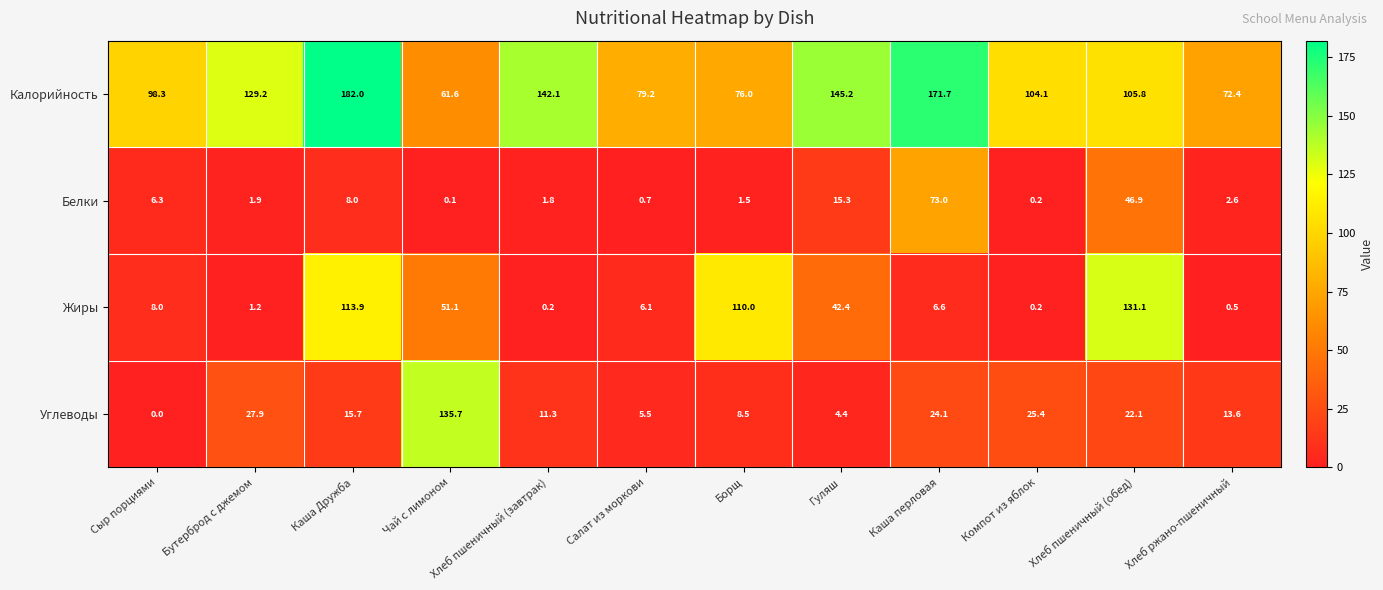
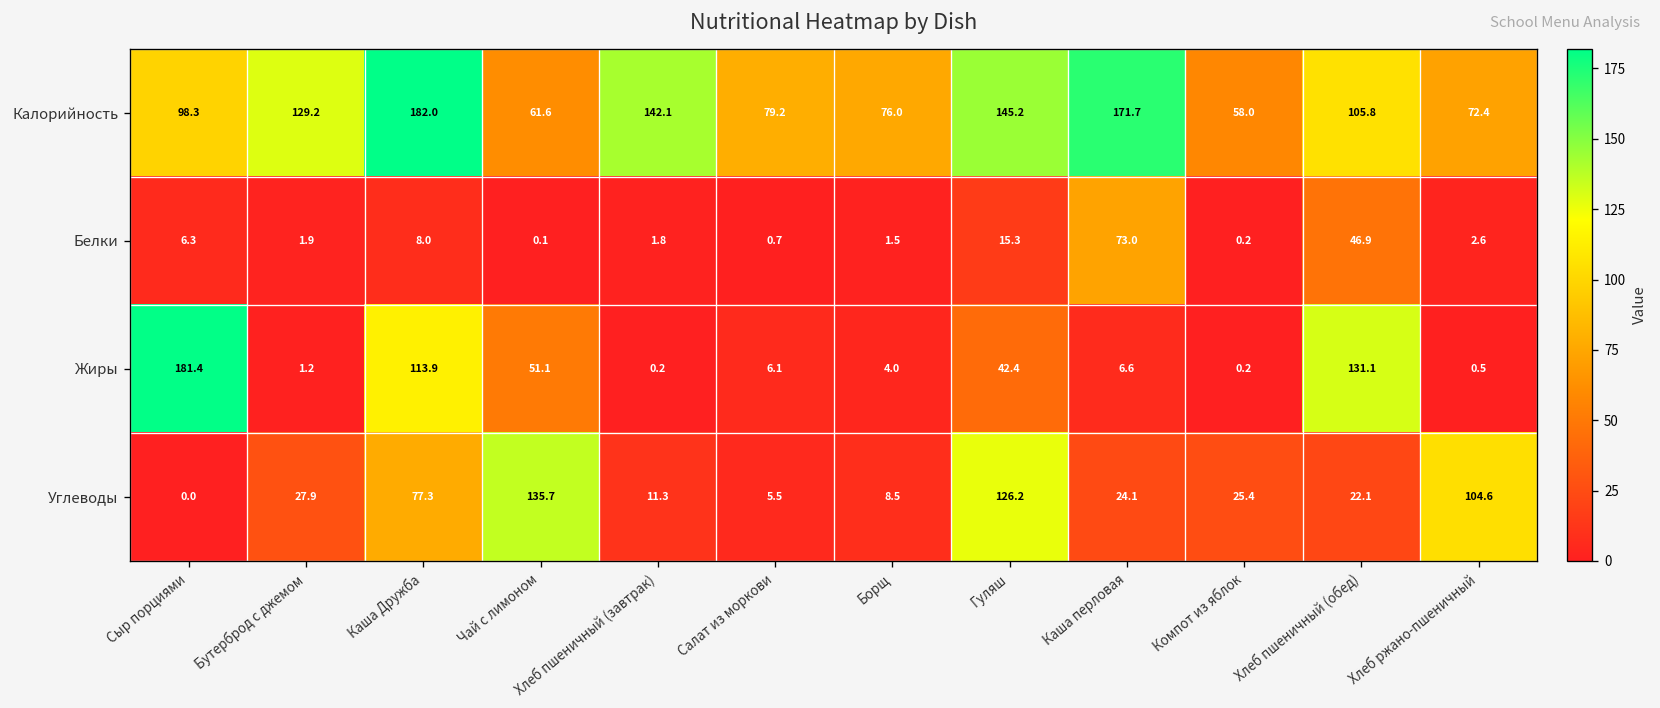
  {
    "Калорийность": {
      "Сыр порциями": 98.3,
      "Бутерброд с джемом": 129.2,
      "Каша Дружба": 182.0,
      "Чай с лимоном": 61.6,
      "Хлеб пшеничный (завтрак)": 142.1,
      "Салат из моркови": 79.2,
      "Борщ": 76.0,
      "Гуляш": 145.2,
      "Каша перловая": 171.7,
-     "Компот из яблок": 104.1,
+     "Компот из яблок": 58.0,
      "Хлеб пшеничный (обед)": 105.8,
      "Хлеб ржано-пшеничный": 72.4
    },
    "Белки": {
      "Сыр порциями": 6.3,
      "Бутерброд с джемом": 1.9,
      "Каша Дружба": 8.0,
      "Чай с лимоном": 0.1,
      "Хлеб пшеничный (завтрак)": 1.8,
      "Салат из моркови": 0.7,
      "Борщ": 1.5,
      "Гуляш": 15.3,
      "Каша перловая": 73.0,
      "Компот из яблок": 0.2,
      "Хлеб пшеничный (обед)": 46.9,
      "Хлеб ржано-пшеничный": 2.6
    },
    "Жиры": {
-     "Сыр порциями": 8.0,
+     "Сыр порциями": 181.4,
      "Бутерброд с джемом": 1.2,
      "Каша Дружба": 113.9,
      "Чай с лимоном": 51.1,
      "Хлеб пшеничный (завтрак)": 0.2,
      "Салат из моркови": 6.1,
-     "Борщ": 110.0,
+     "Борщ": 4.0,
      "Гуляш": 42.4,
      "Каша перловая": 6.6,
      "Компот из яблок": 0.2,
      "Хлеб пшеничный (обед)": 131.1,
      "Хлеб ржано-пшеничный": 0.5
    },
    "Углеводы": {
      "Сыр порциями": 0.0,
      "Бутерброд с джемом": 27.9,
-     "Каша Дружба": 15.7,
+     "Каша Дружба": 77.3,
      "Чай с лимоном": 135.7,
      "Хлеб пшеничный (завтрак)": 11.3,
      "Салат из моркови": 5.5,
      "Борщ": 8.5,
-     "Гуляш": 4.4,
+     "Гуляш": 126.2,
      "Каша перловая": 24.1,
      "Компот из яблок": 25.4,
      "Хлеб пшеничный (обед)": 22.1,
-     "Хлеб ржано-пшеничный": 13.6
+     "Хлеб ржано-пшеничный": 104.6
    }
  }
